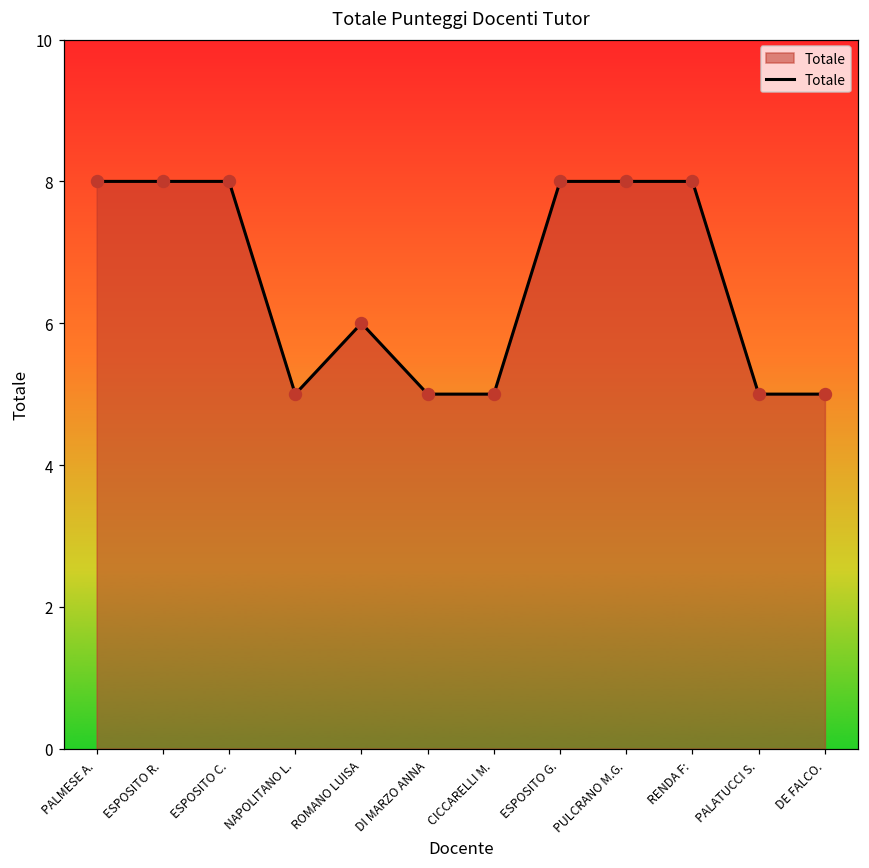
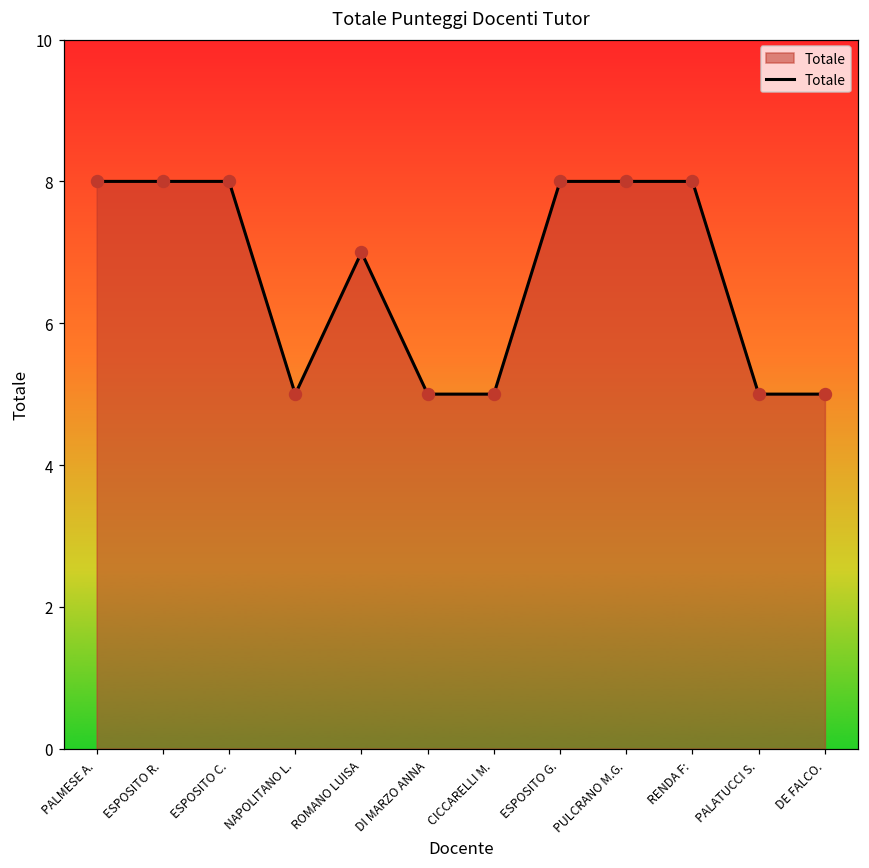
  {
    "PALMESE A.": 8,
    "ESPOSITO R.": 8,
    "ESPOSITO C.": 8,
    "NAPOLITANO L.": 5,
-   "ROMANO LUISA": 6,
+   "ROMANO LUISA": 7,
    "DI MARZO ANNA": 5,
    "CICCARELLI M.": 5,
    "ESPOSITO G.": 8,
    "PULCRANO M.G.": 8,
    "RENDA F:": 8,
    "PALATUCCI S.": 5,
    "DE FALCO.": 5
  }
